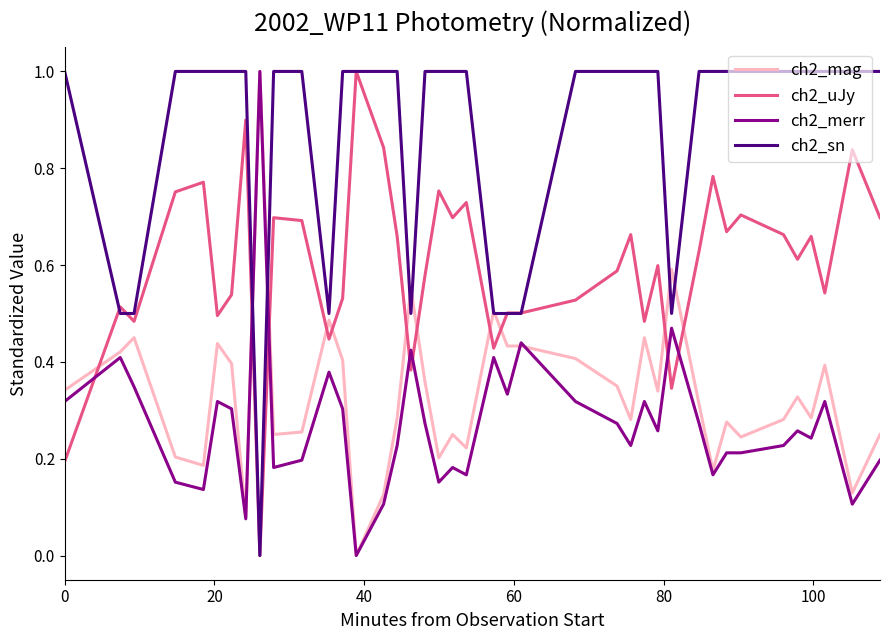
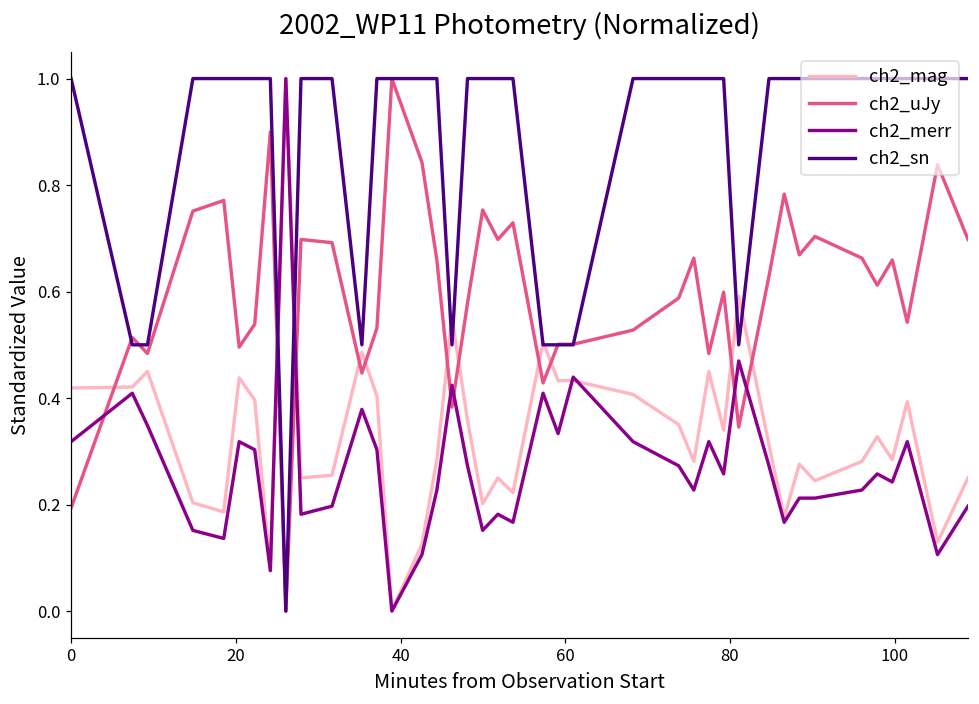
  {
    "ch2_mag": {
-     "0": 0.34
+     "0": 0.42
    },
    "ch2_uJy": {
      "0": 0.19
    },
    "ch2_merr": {
      "0": 0.32
    },
    "ch2_sn": {
      "0": 1.00
    }
  }
